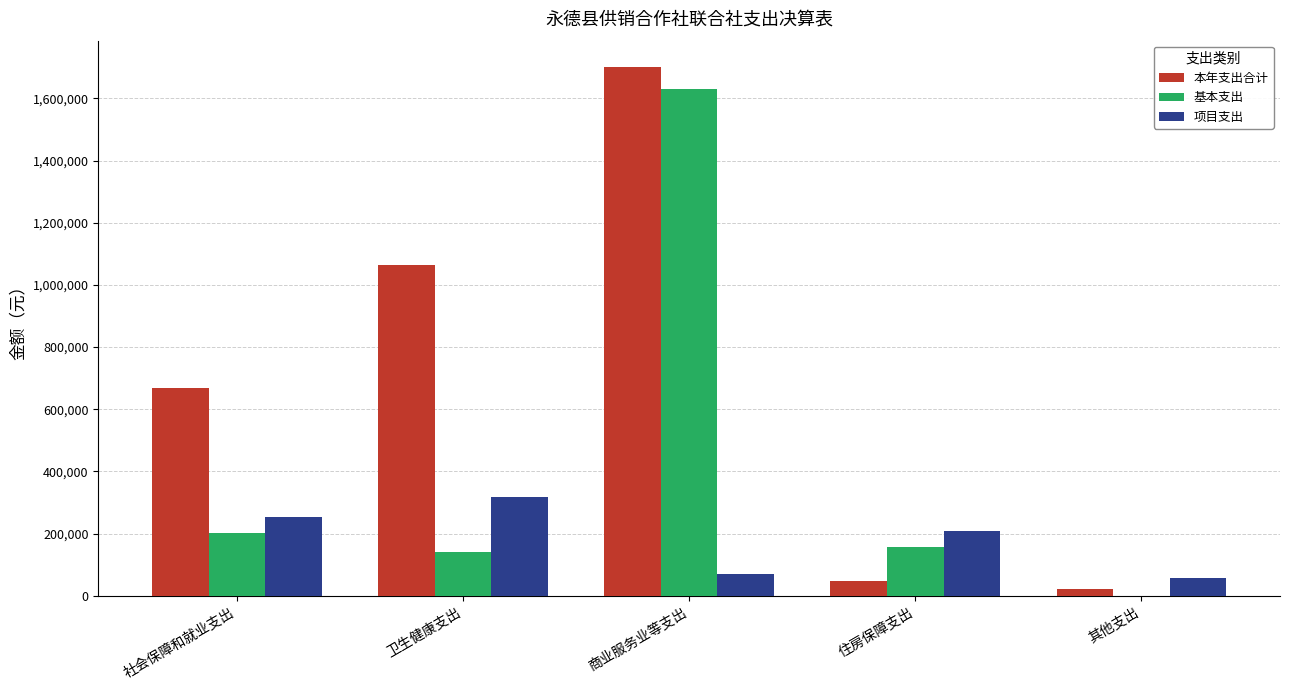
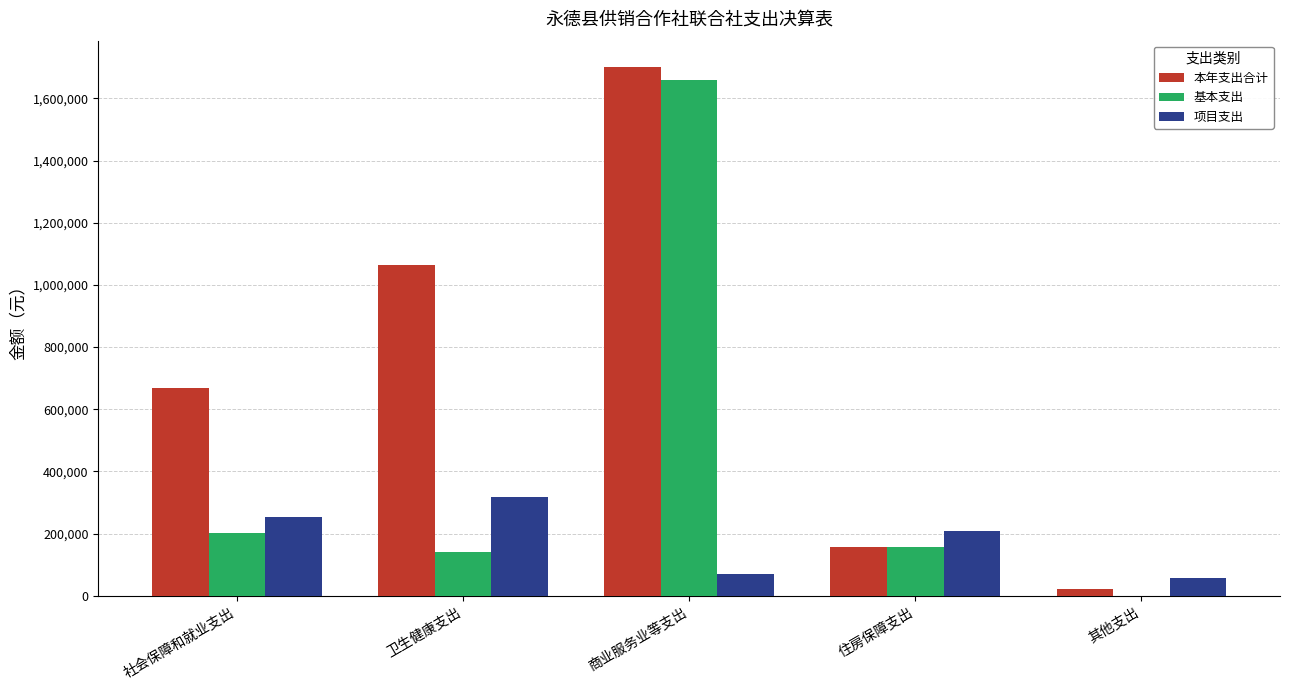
  {
    "本年支出合计": {
      "社会保障和就业支出": "670,000",
      "卫生健康支出": "1,060,000",
      "商业服务业等支出": "1,700,000",
-     "住房保障支出": "50,000",
+     "住房保障支出": "160,000",
      "其他支出": "20,000"
    },
    "基本支出": {
      "社会保障和就业支出": "200,000",
      "卫生健康支出": "140,000",
-     "商业服务业等支出": "1,630,000",
+     "商业服务业等支出": "1,660,000",
      "住房保障支出": "160,000",
      "其他支出": "0"
    },
    "项目支出": {
      "社会保障和就业支出": "250,000",
      "卫生健康支出": "320,000",
      "商业服务业等支出": "70,000",
      "住房保障支出": "210,000",
      "其他支出": "60,000"
    }
  }
